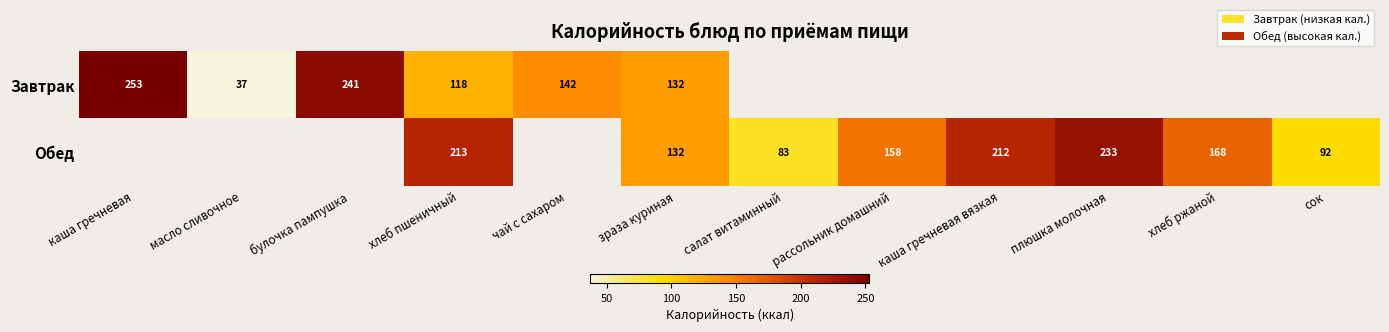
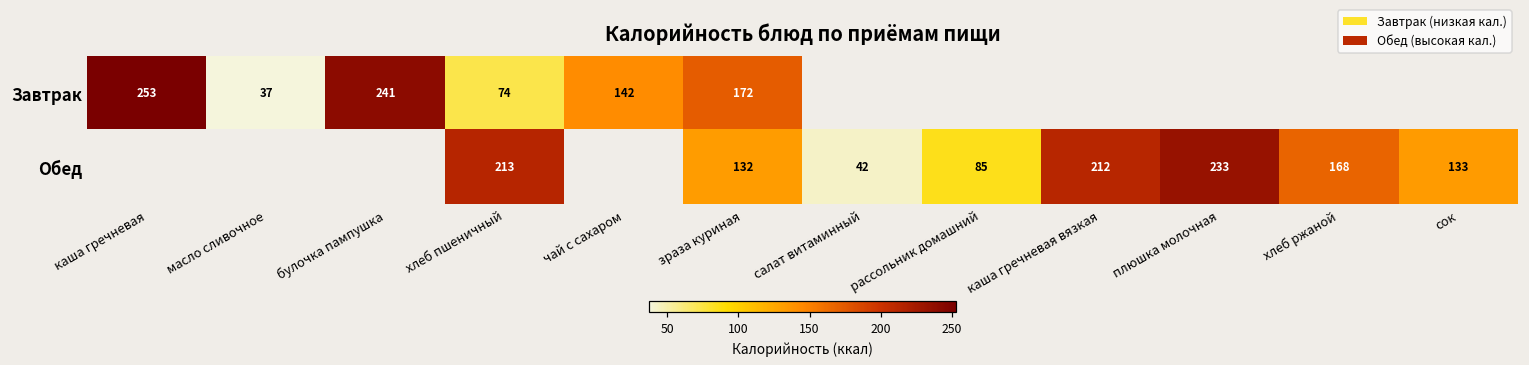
  {
    "Завтрак": {
      "каша гречневая": 253,
      "масло сливочное": 37,
      "булочка пампушка": 241,
-     "хлеб пшеничный": 118,
+     "хлеб пшеничный": 74,
      "чай с сахаром": 142,
-     "зраза куриная": 132
+     "зраза куриная": 172
    },
    "Обед": {
      "хлеб пшеничный": 213,
      "зраза куриная": 132,
-     "салат витаминный": 83,
-     "рассольник домашний": 158,
+     "салат витаминный": 42,
+     "рассольник домашний": 85,
      "каша гречневая вязкая": 212,
      "плюшка молочная": 233,
      "хлеб ржаной": 168,
-     "сок": 92
+     "сок": 133
    }
  }
